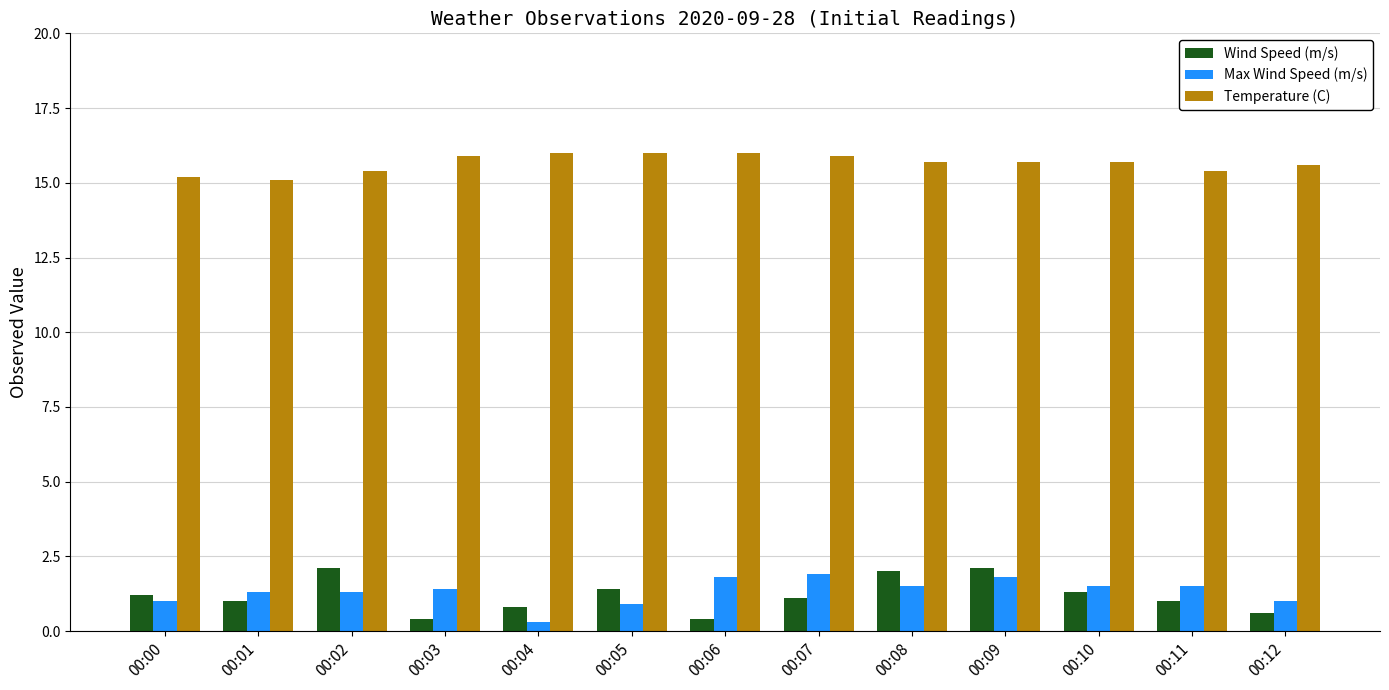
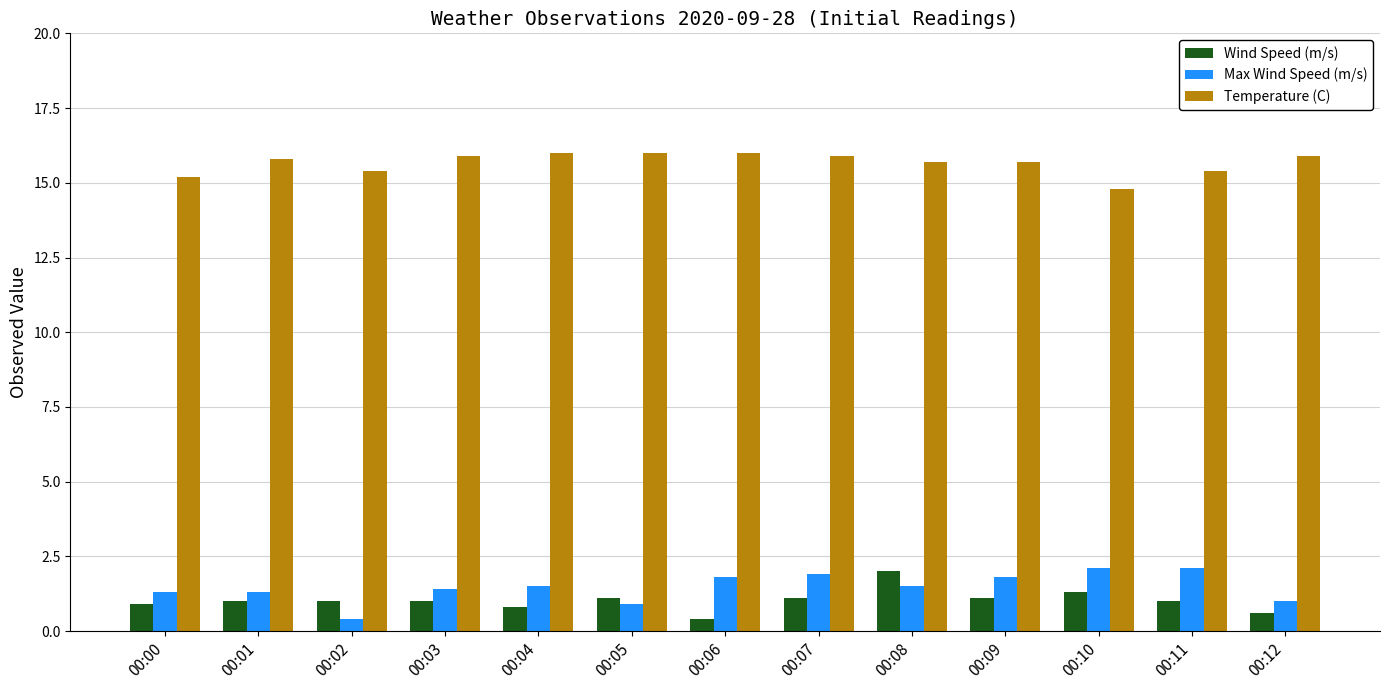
  {
    "Wind Speed (m/s)": {
-     "00:00": 1.2,
+     "00:00": 0.9,
      "00:01": 1.0,
-     "00:02": 2.1,
-     "00:03": 0.4,
+     "00:02": 1.0,
+     "00:03": 1.0,
      "00:04": 0.8,
-     "00:05": 1.4,
+     "00:05": 1.1,
      "00:06": 0.4,
      "00:07": 1.1,
      "00:08": 2.0,
-     "00:09": 2.1,
+     "00:09": 1.1,
      "00:10": 1.3,
      "00:11": 1.0,
      "00:12": 0.6
    },
    "Max Wind Speed (m/s)": {
-     "00:00": 1.0,
+     "00:00": 1.3,
      "00:01": 1.3,
-     "00:02": 1.3,
+     "00:02": 0.4,
      "00:03": 1.4,
-     "00:04": 0.3,
+     "00:04": 1.5,
      "00:05": 0.9,
      "00:06": 1.8,
      "00:07": 1.9,
      "00:08": 1.5,
      "00:09": 1.8,
-     "00:10": 1.5,
-     "00:11": 1.5,
+     "00:10": 2.1,
+     "00:11": 2.1,
      "00:12": 1.0
    },
    "Temperature (C)": {
      "00:00": 15.2,
-     "00:01": 15.1,
+     "00:01": 15.8,
      "00:02": 15.4,
      "00:03": 15.9,
      "00:04": 16.0,
      "00:05": 16.0,
      "00:06": 16.0,
      "00:07": 15.9,
      "00:08": 15.7,
      "00:09": 15.7,
-     "00:10": 15.7,
+     "00:10": 14.8,
      "00:11": 15.4,
-     "00:12": 15.6
+     "00:12": 15.9
    }
  }
